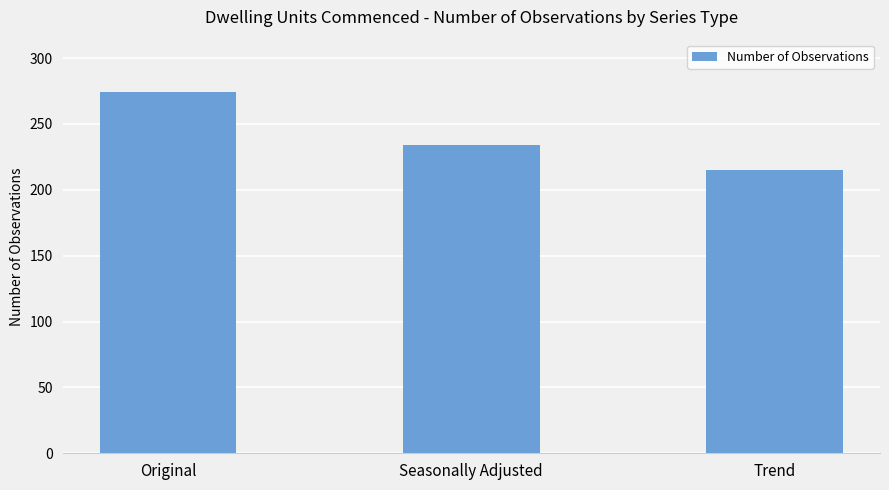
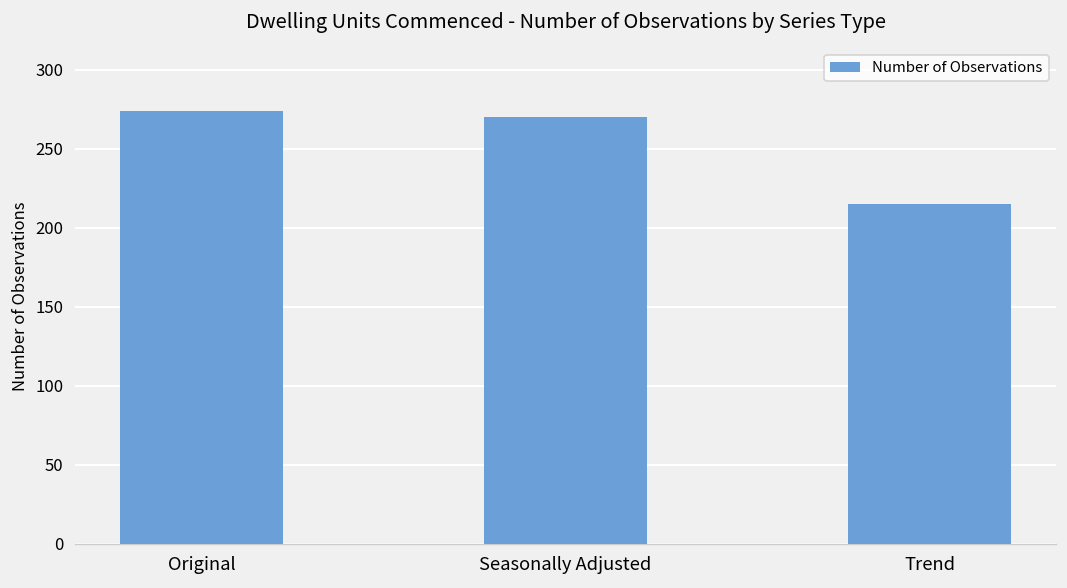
  {
    "Original": 274,
-   "Seasonally Adjusted": 234,
+   "Seasonally Adjusted": 270,
    "Trend": 215
  }
